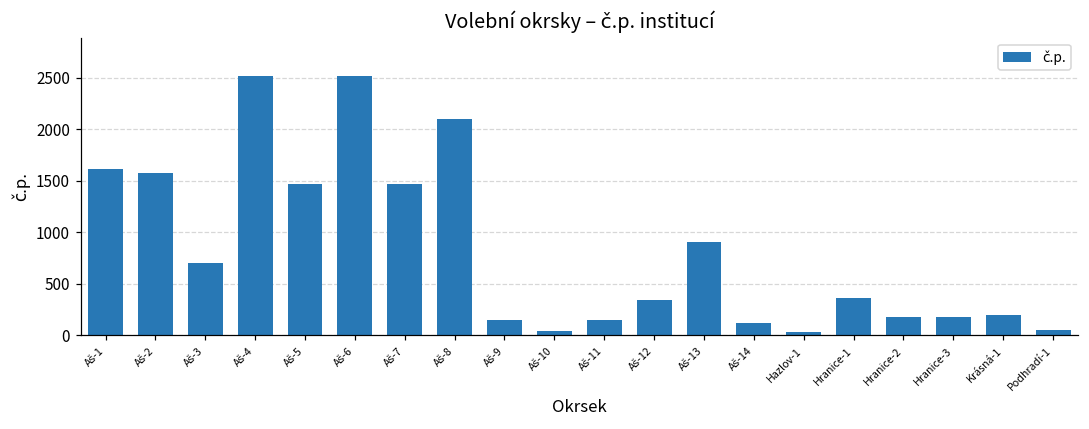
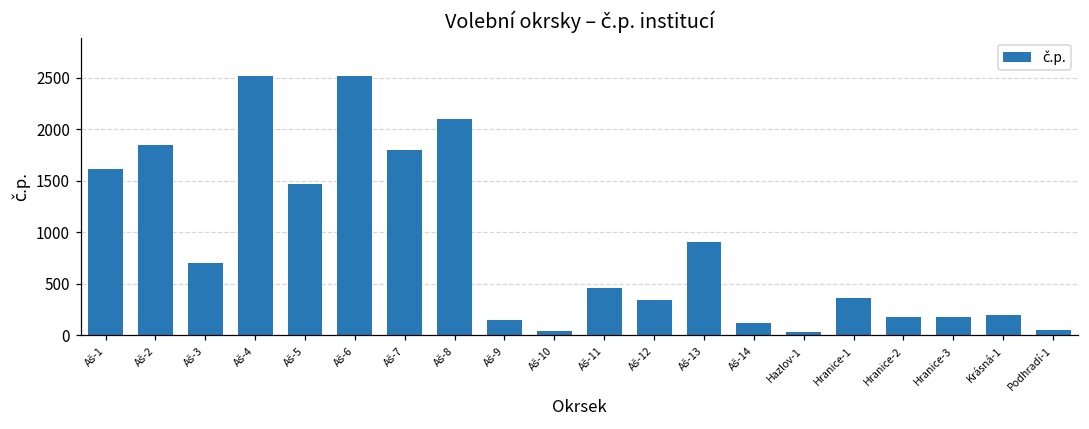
  {
    "Aš-1": 1600,
-   "Aš-2": 1600,
+   "Aš-2": 1900,
    "Aš-3": 700,
    "Aš-4": 2500,
    "Aš-5": 1500,
    "Aš-6": 2500,
-   "Aš-7": 1500,
+   "Aš-7": 1800,
    "Aš-8": 2100,
    "Aš-9": 200,
    "Aš-10": 0,
-   "Aš-11": 200,
+   "Aš-11": 500,
    "Aš-12": 300,
    "Aš-13": 900,
    "Aš-14": 100,
    "Hazlov-1": 0,
    "Hranice-1": 400,
    "Hranice-2": 200,
    "Hranice-3": 200,
    "Krásná-1": 200,
    "Podhradí-1": 100
  }
